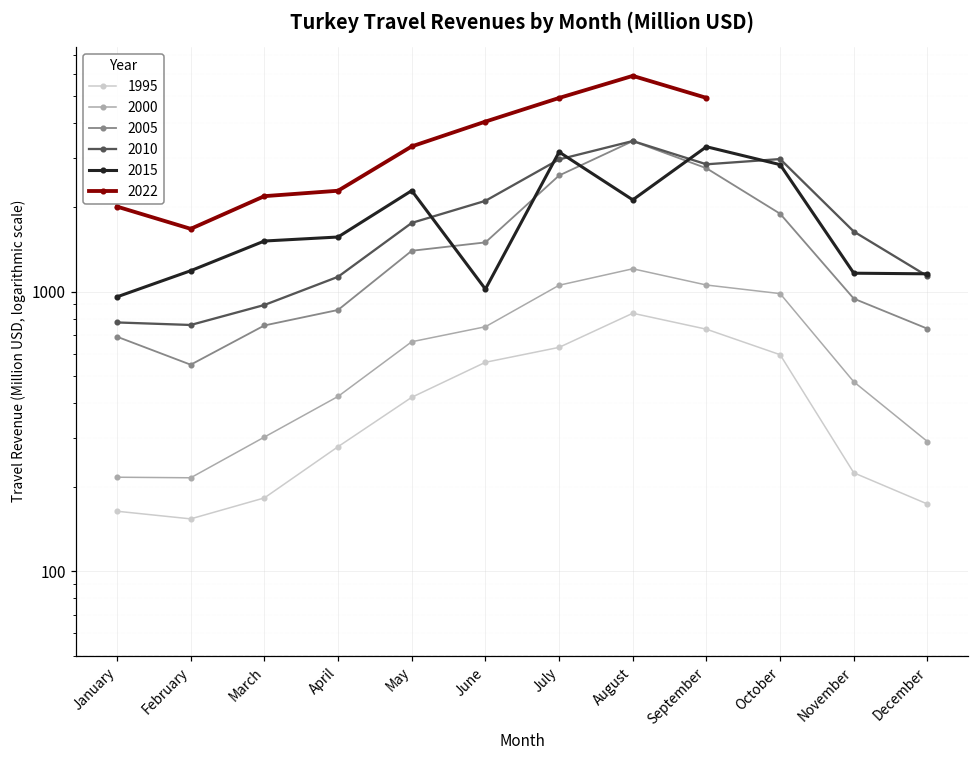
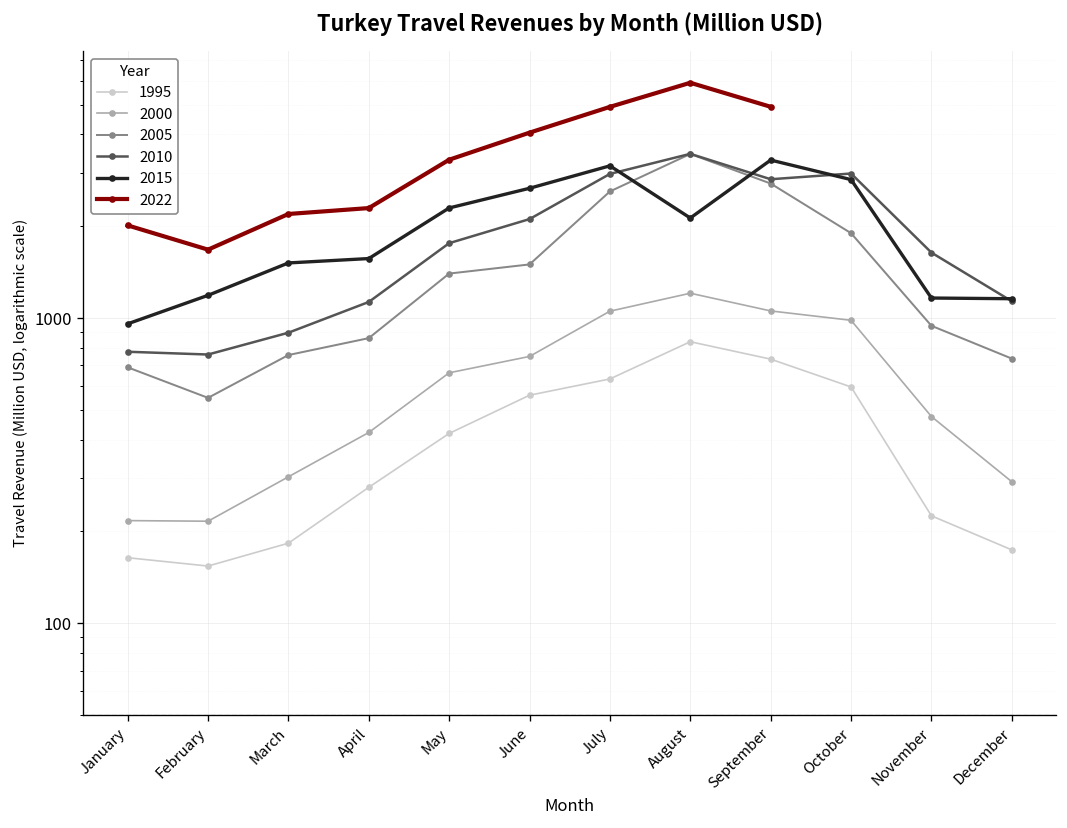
  {
    "2010": {
      "January": 780,
      "February": 760,
      "March": 900,
      "April": 1100,
      "May": 1800,
      "June": 2100,
      "July": 3000,
      "September": 2900,
      "October": 3000,
      "November": 1600
    },
    "2015": {
      "January": 960,
      "February": 1200,
      "March": 1500,
      "April": 1600,
      "May": 2300,
-     "June": 1020,
+     "June": 2700,
      "July": 3200,
      "August": 2100,
      "September": 3300,
      "October": 2800,
      "November": 1200
    },
    "2022": {
      "January": 2000,
      "February": 1700,
      "March": 2200,
      "April": 2300,
      "May": 3300,
      "June": 4100,
      "July": 4900,
      "August": 5900,
      "September": 4900
    }
  }
